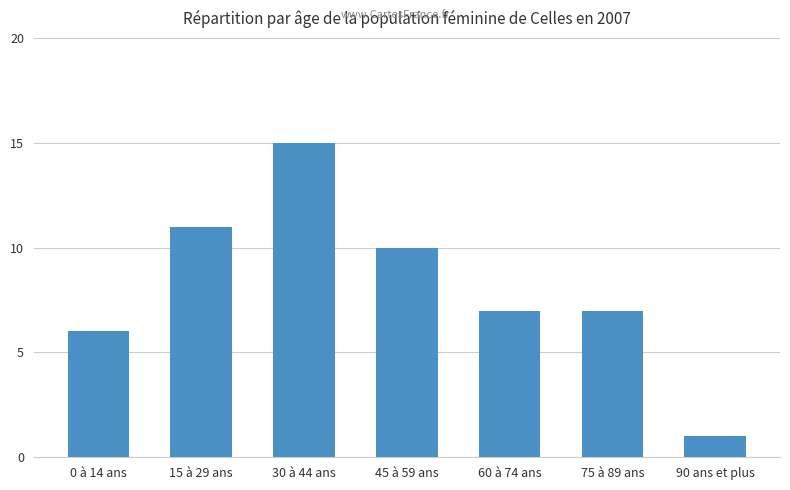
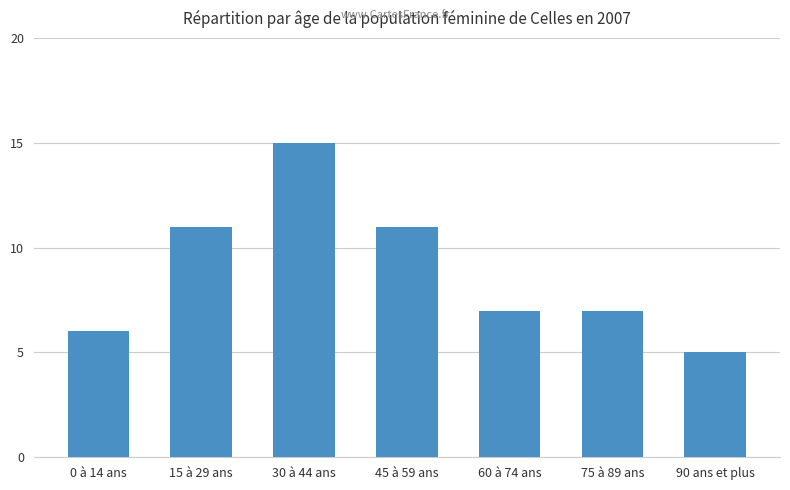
  {
    "0 à 14 ans": 6,
    "15 à 29 ans": 11,
    "30 à 44 ans": 15,
-   "45 à 59 ans": 10,
+   "45 à 59 ans": 11,
    "60 à 74 ans": 7,
    "75 à 89 ans": 7,
-   "90 ans et plus": 1
+   "90 ans et plus": 5
  }
